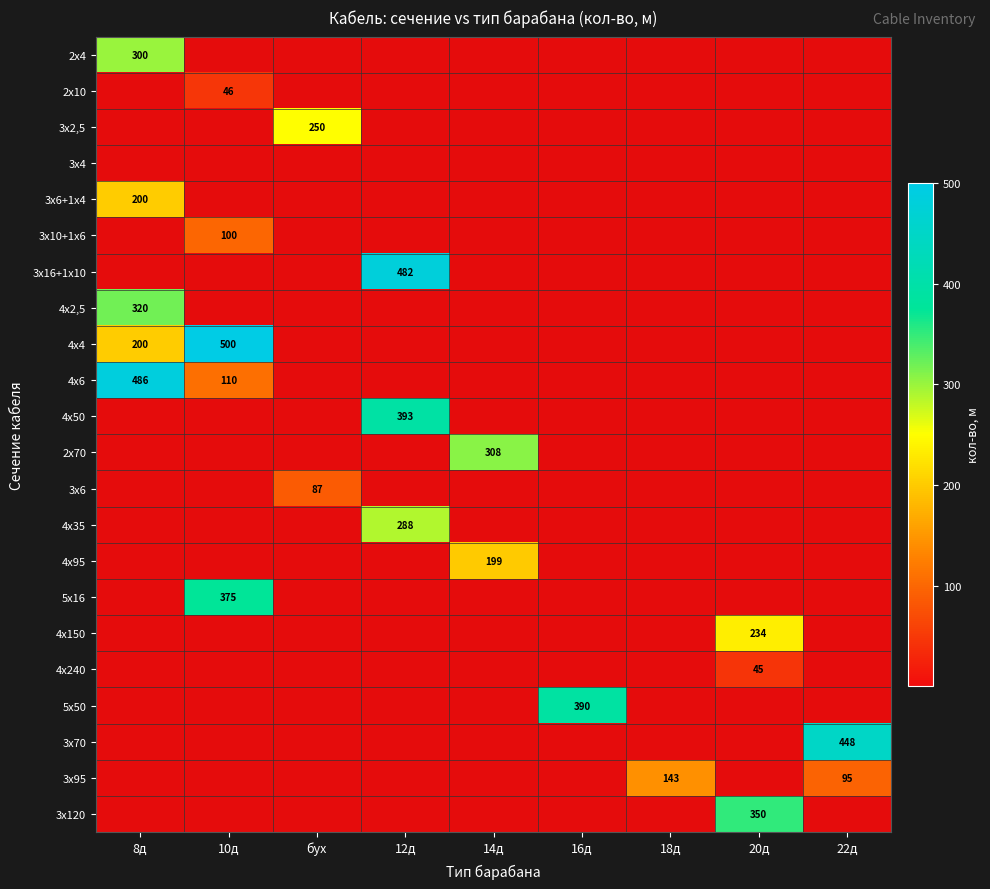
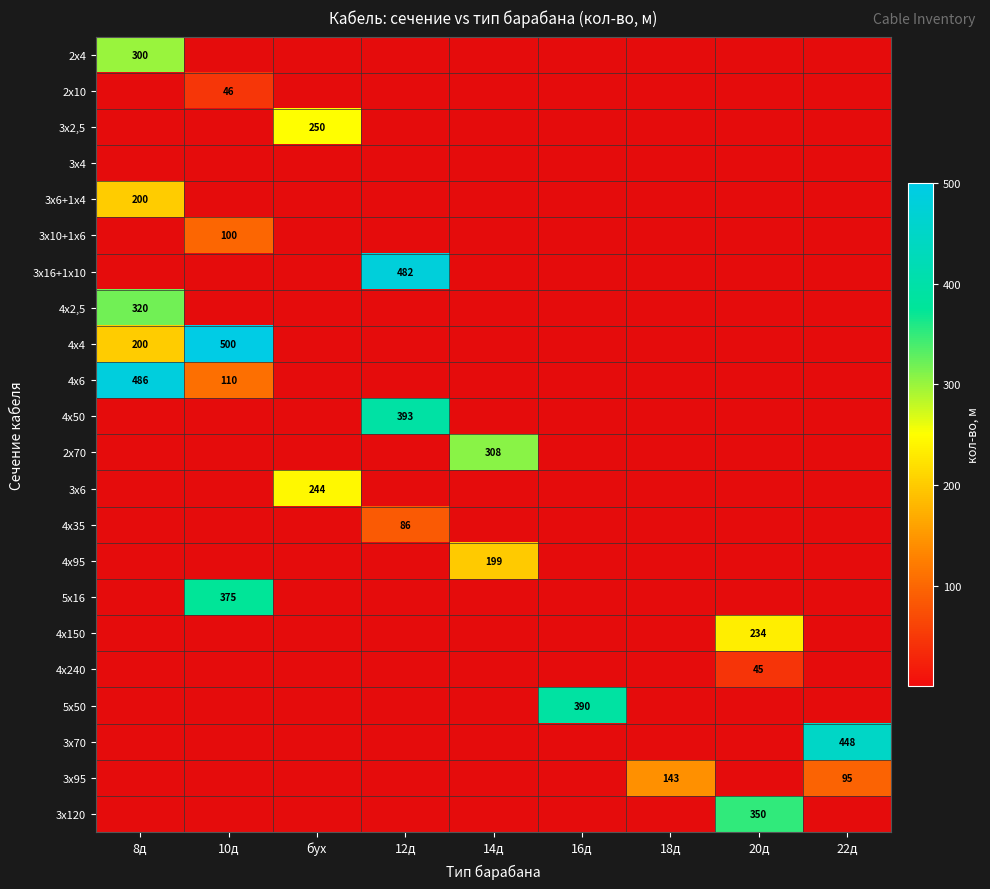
  {
    "2х4": {
      "8д": 300
    },
    "2х10": {
      "10д": 46
    },
    "3х2,5": {
      "бух": 250
    },
    "3х6+1х4": {
      "8д": 200
    },
    "3х10+1х6": {
      "10д": 100
    },
    "3х16+1х10": {
      "12д": 482
    },
    "4х2,5": {
      "8д": 320
    },
    "4х4": {
      "8д": 200,
      "10д": 500
    },
    "4х6": {
      "8д": 486,
      "10д": 110
    },
    "4х50": {
      "12д": 393
    },
    "2х70": {
      "14д": 308
    },
    "3х6": {
-     "бух": 87
+     "бух": 244
    },
    "4х35": {
-     "12д": 288
+     "12д": 86
    },
    "4х95": {
      "14д": 199
    },
    "5х16": {
      "10д": 375
    },
    "4х150": {
      "20д": 234
    },
    "4х240": {
      "20д": 45
    },
    "5х50": {
      "16д": 390
    },
    "3х70": {
      "22д": 448
    },
    "3х95": {
      "18д": 143,
      "22д": 95
    },
    "3х120": {
      "20д": 350
    }
  }
